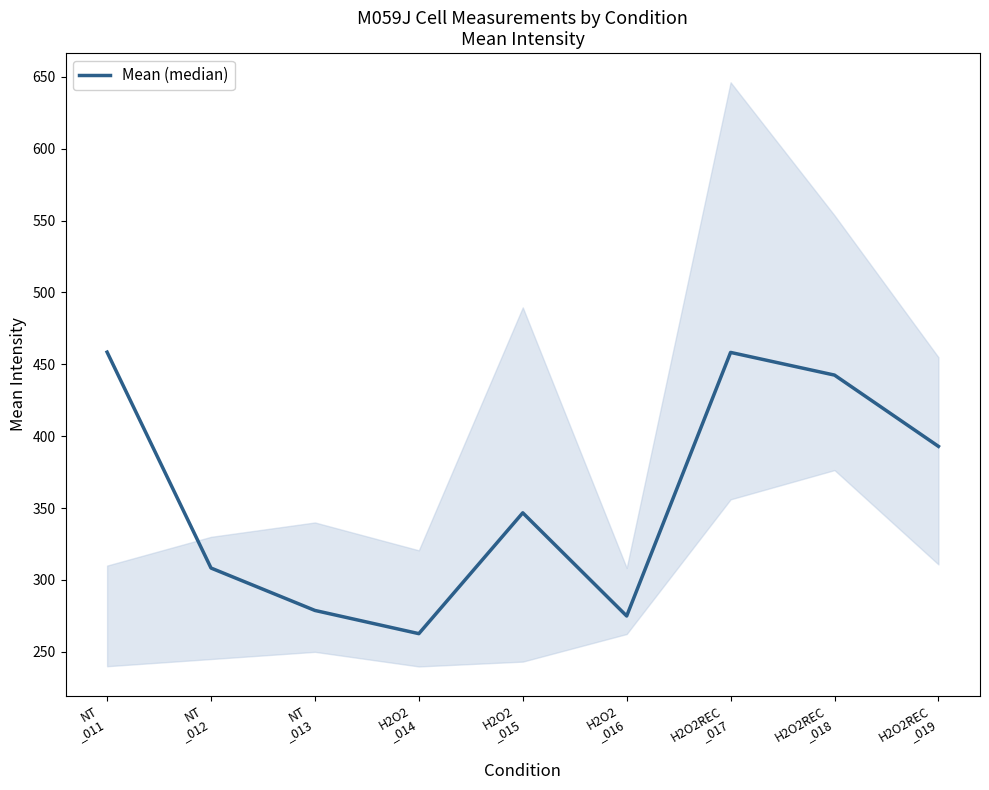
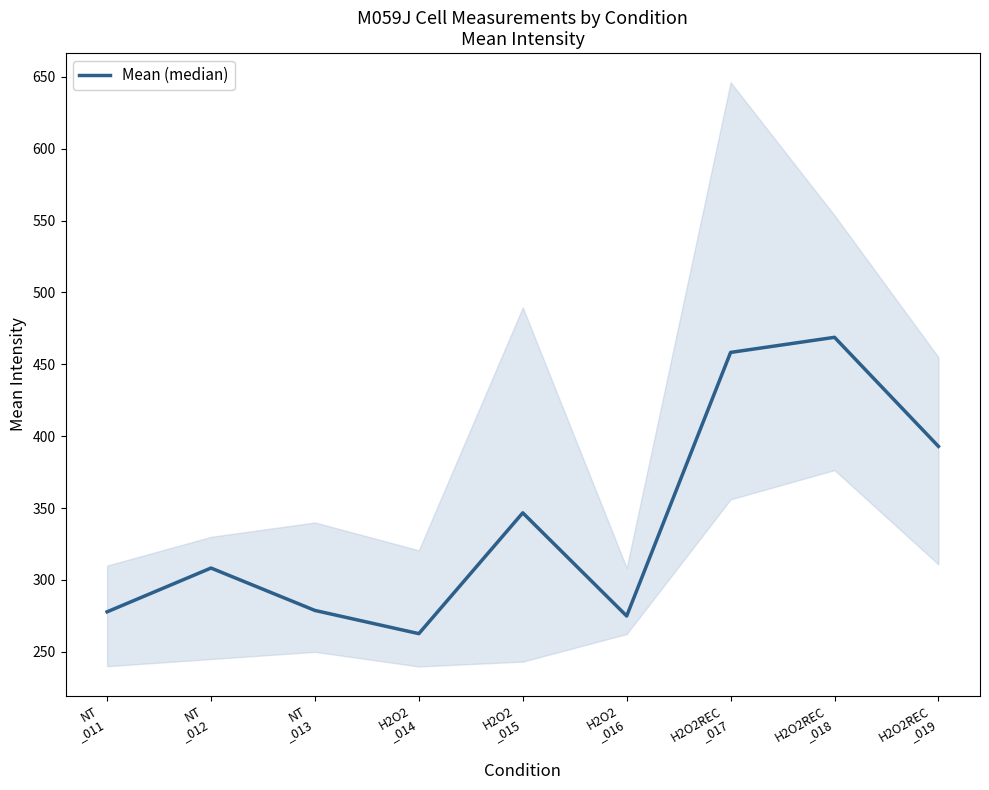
  {
    "Mean (median)": {
-     "NT _011": 458,
+     "NT _011": 278,
      "NT _012": 308,
      "NT _013": 279,
      "H2O2 _014": 263,
      "H2O2 _015": 347,
      "H2O2 _016": 275,
      "H2O2REC _017": 458,
-     "H2O2REC _018": 443,
+     "H2O2REC _018": 469,
      "H2O2REC _019": 393
    }
  }
